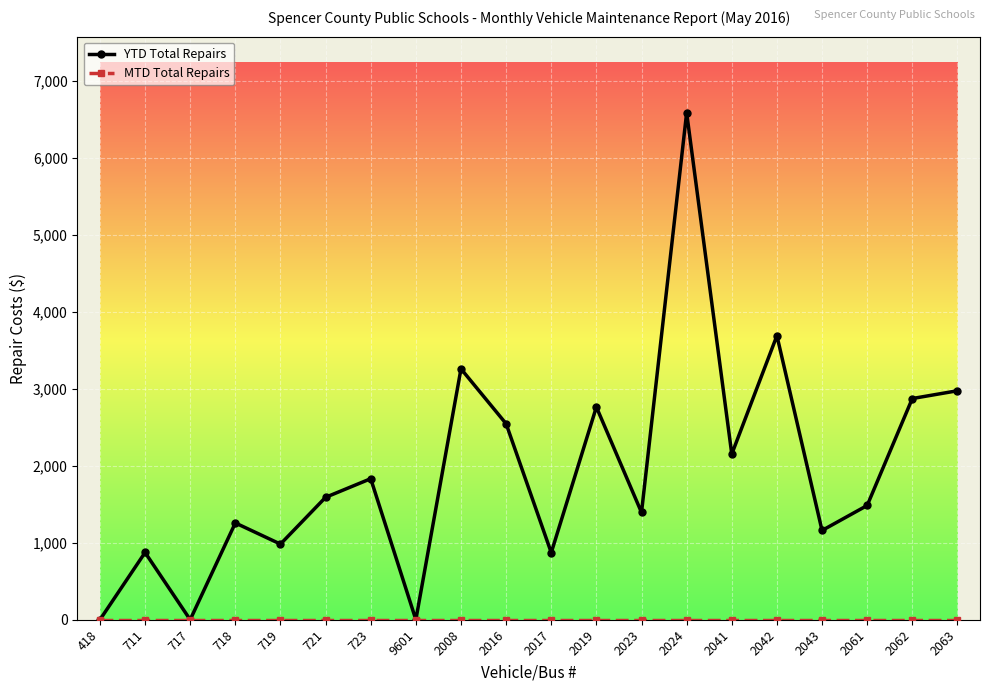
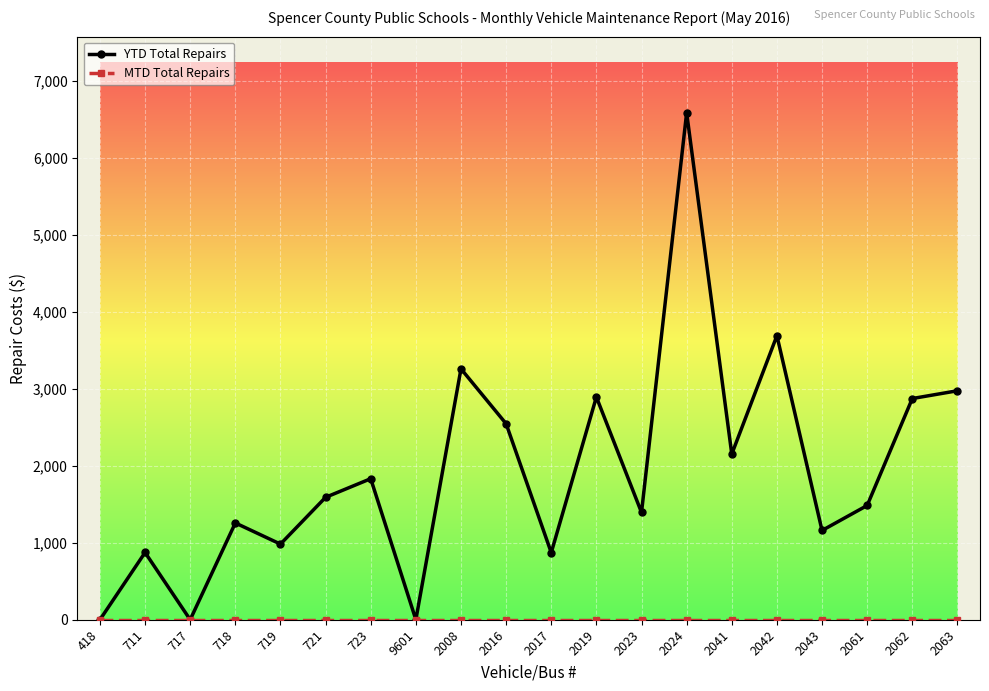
  {
    "YTD Total Repairs": {
      "711": "900",
      "718": "1,300",
      "719": "1,000",
      "721": "1,600",
      "723": "1,800",
      "2008": "3,300",
      "2016": "2,500",
      "2017": "900",
-     "2019": "2,800",
+     "2019": "2,900",
      "2023": "1,400",
      "2024": "6,600",
      "2041": "2,200",
      "2042": "3,700",
      "2043": "1,200",
      "2061": "1,500",
      "2062": "2,900",
      "2063": "3,000"
    },
    "MTD Total Repairs": {
      "711": "0",
      "718": "0",
      "719": "0",
      "721": "0",
      "723": "0",
      "2008": "0",
      "2016": "0",
      "2017": "0",
      "2019": "0",
      "2023": "0",
      "2024": "0",
      "2041": "0",
      "2042": "0",
      "2043": "0",
      "2061": "0",
      "2062": "0",
      "2063": "0"
    }
  }
